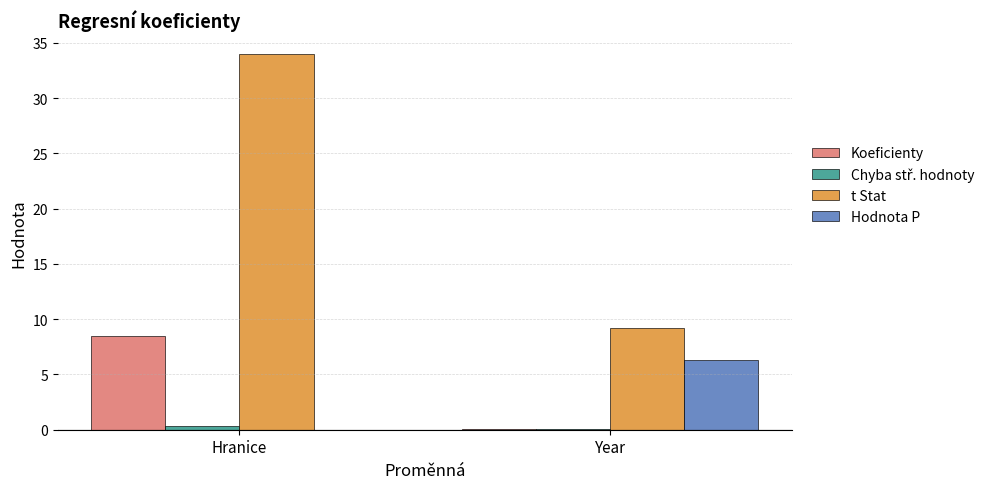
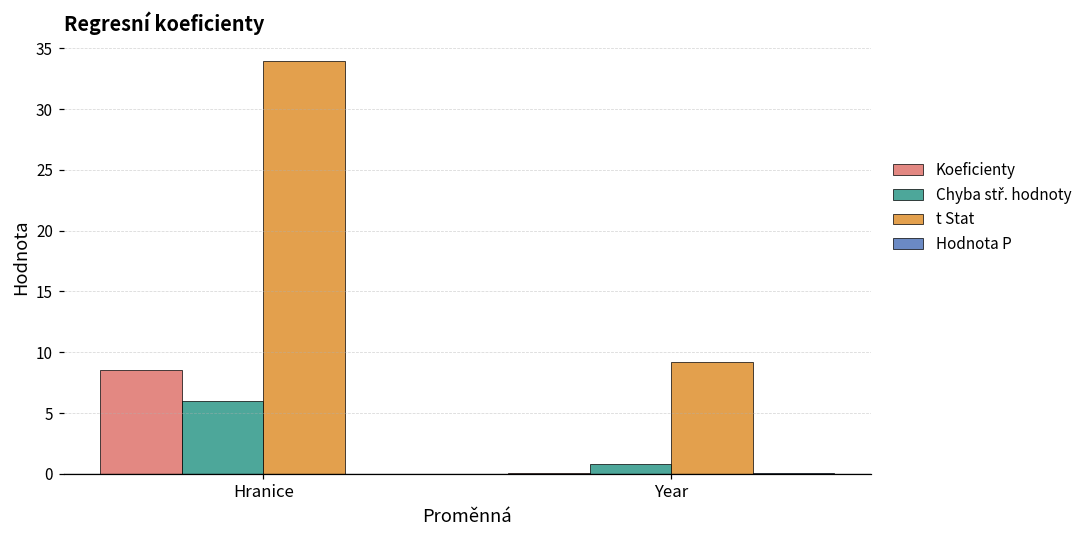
  {
    "Koeficienty": {
      "Hranice": 8.5
    },
    "Chyba stř. hodnoty": {
-     "Hranice": 0.3,
-     "Year": 0.0
+     "Hranice": 6.0,
+     "Year": 0.8
    },
    "t Stat": {
      "Hranice": 34.0,
      "Year": 9.2
    },
    "Hodnota P": {
-     "Year": 6.3
+     "Year": 0.1
    }
  }
